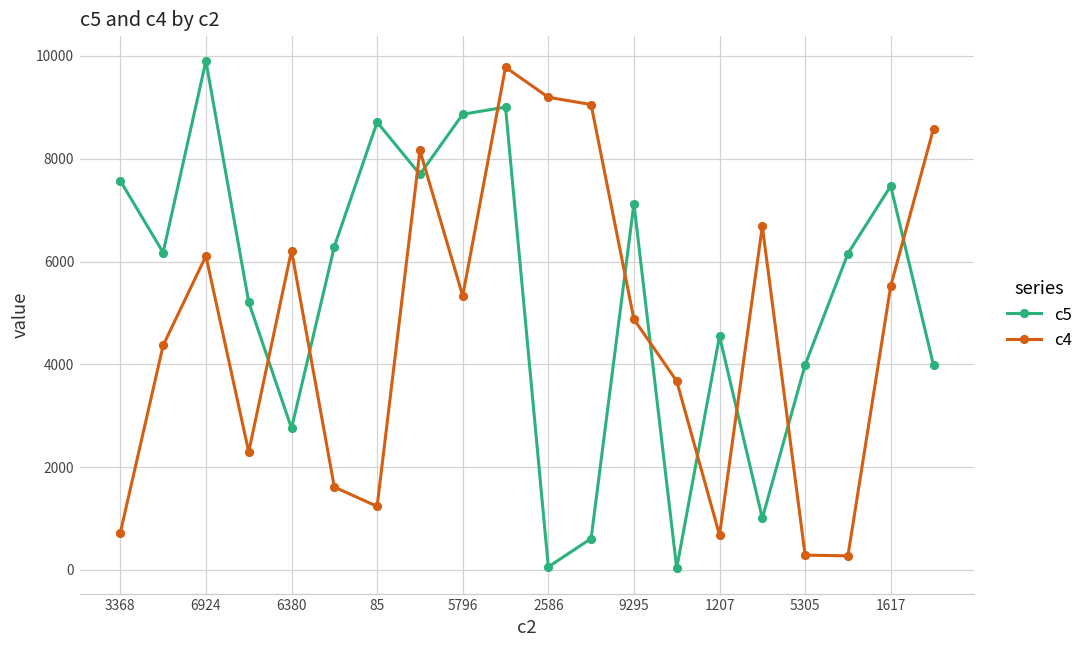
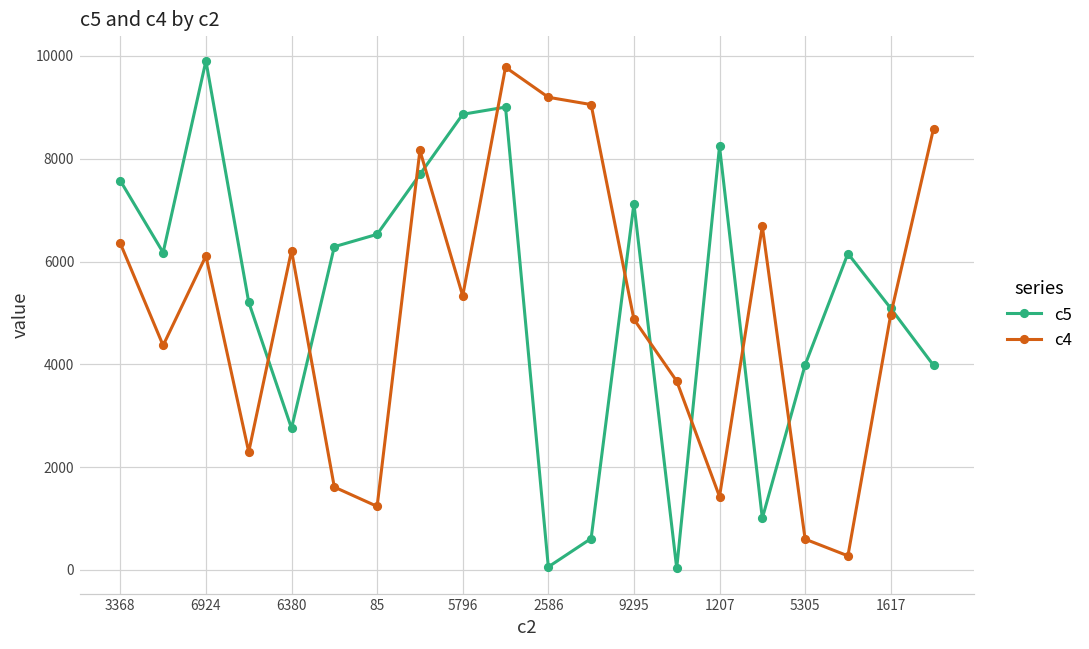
  {
    "c5": {
      "3368": 7600,
      "6924": 9900,
      "6380": 2800,
-     "85": 8700,
+     "85": 6500,
      "5796": 8900,
      "2586": 100,
      "9295": 7100,
-     "1207": 4500,
+     "1207": 8200,
      "5305": 4000,
-     "1617": 7500
+     "1617": 5100
    },
    "c4": {
-     "3368": 700,
+     "3368": 6400,
      "6924": 6100,
      "6380": 6200,
      "85": 1200,
      "5796": 5300,
      "2586": 9200,
      "9295": 4900,
-     "1207": 700,
-     "5305": 300,
-     "1617": 5500
+     "1207": 1400,
+     "5305": 600,
+     "1617": 5000
    }
  }
